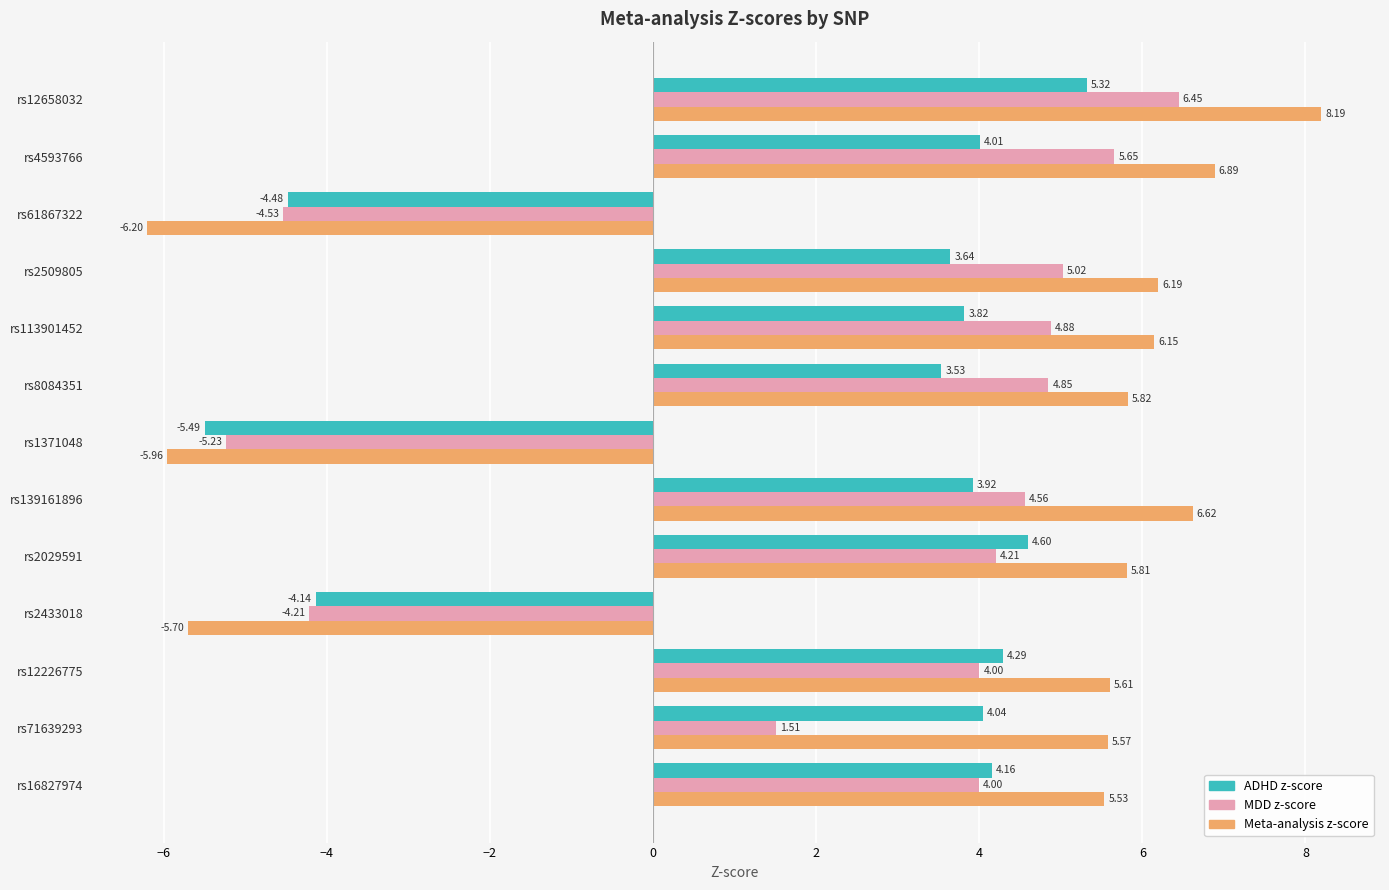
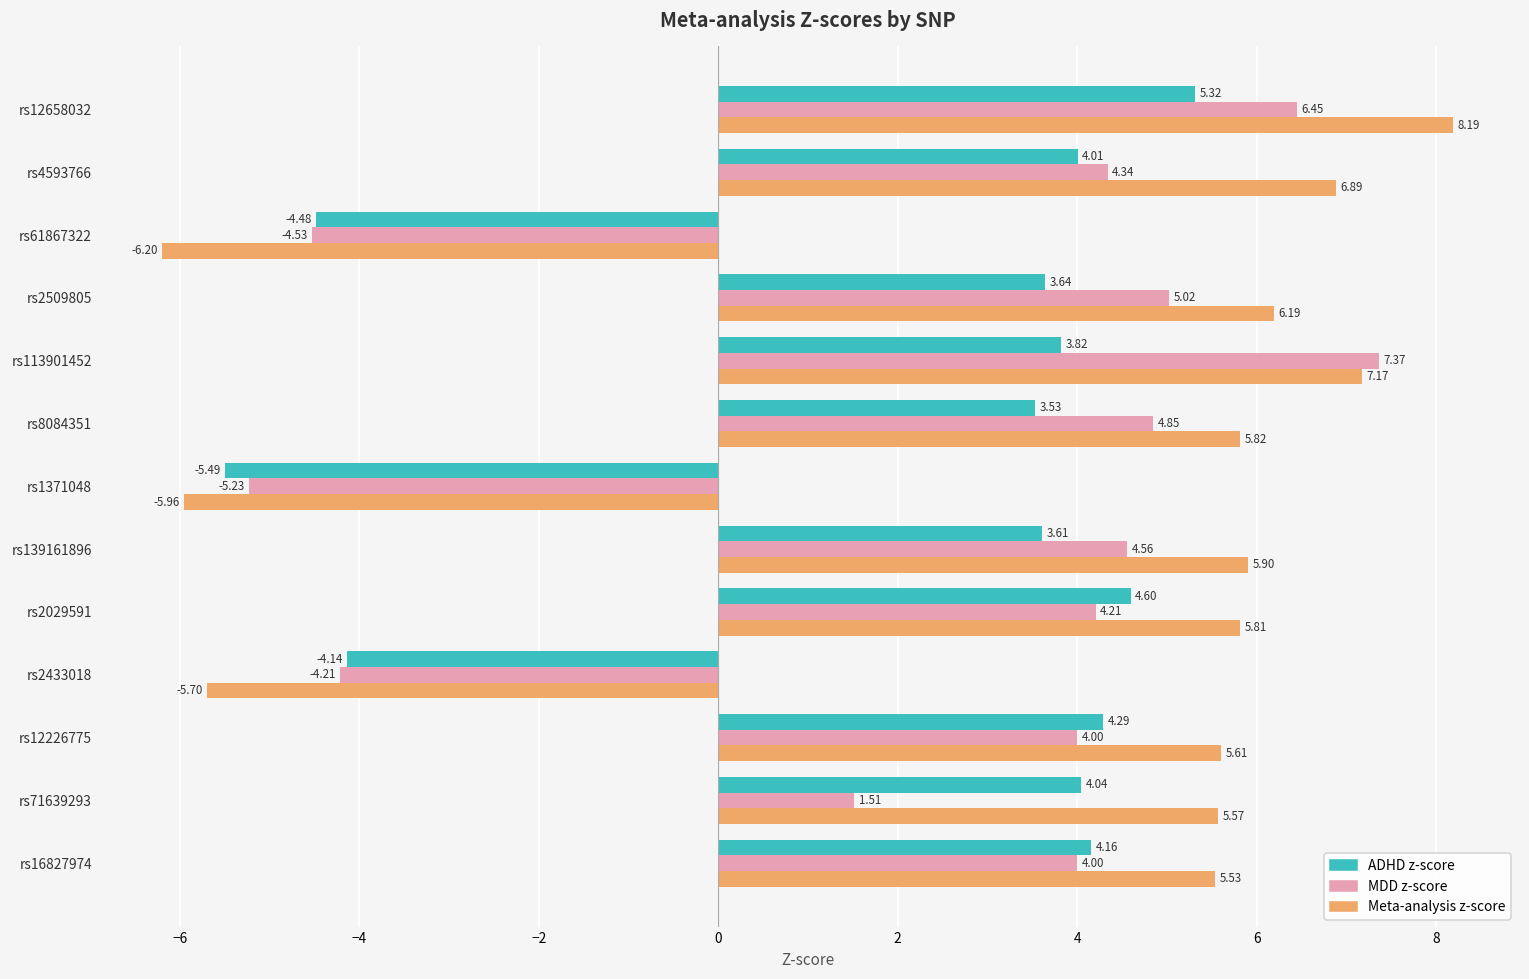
  {
    "ADHD z-score": {
      "rs12658032": 5.32,
      "rs4593766": 4.01,
      "rs61867322": -4.48,
      "rs2509805": 3.64,
      "rs113901452": 3.82,
      "rs8084351": 3.53,
      "rs1371048": -5.49,
-     "rs139161896": 3.92,
+     "rs139161896": 3.61,
      "rs2029591": 4.60,
      "rs2433018": -4.14,
      "rs12226775": 4.29,
      "rs71639293": 4.04,
      "rs16827974": 4.16
    },
    "MDD z-score": {
      "rs12658032": 6.45,
-     "rs4593766": 5.65,
+     "rs4593766": 4.34,
      "rs61867322": -4.53,
      "rs2509805": 5.02,
-     "rs113901452": 4.88,
+     "rs113901452": 7.37,
      "rs8084351": 4.85,
      "rs1371048": -5.23,
      "rs139161896": 4.56,
      "rs2029591": 4.21,
      "rs2433018": -4.21,
      "rs12226775": 4.00,
      "rs71639293": 1.51,
      "rs16827974": 4.00
    },
    "Meta-analysis z-score": {
      "rs12658032": 8.19,
      "rs4593766": 6.89,
      "rs61867322": -6.20,
      "rs2509805": 6.19,
-     "rs113901452": 6.15,
+     "rs113901452": 7.17,
      "rs8084351": 5.82,
      "rs1371048": -5.96,
-     "rs139161896": 6.62,
+     "rs139161896": 5.90,
      "rs2029591": 5.81,
      "rs2433018": -5.70,
      "rs12226775": 5.61,
      "rs71639293": 5.57,
      "rs16827974": 5.53
    }
  }
